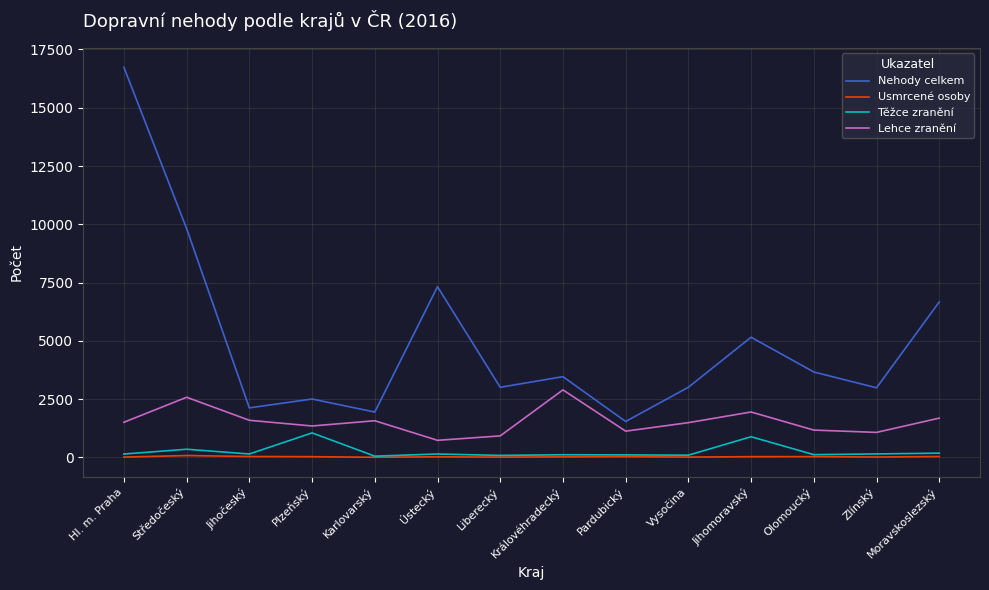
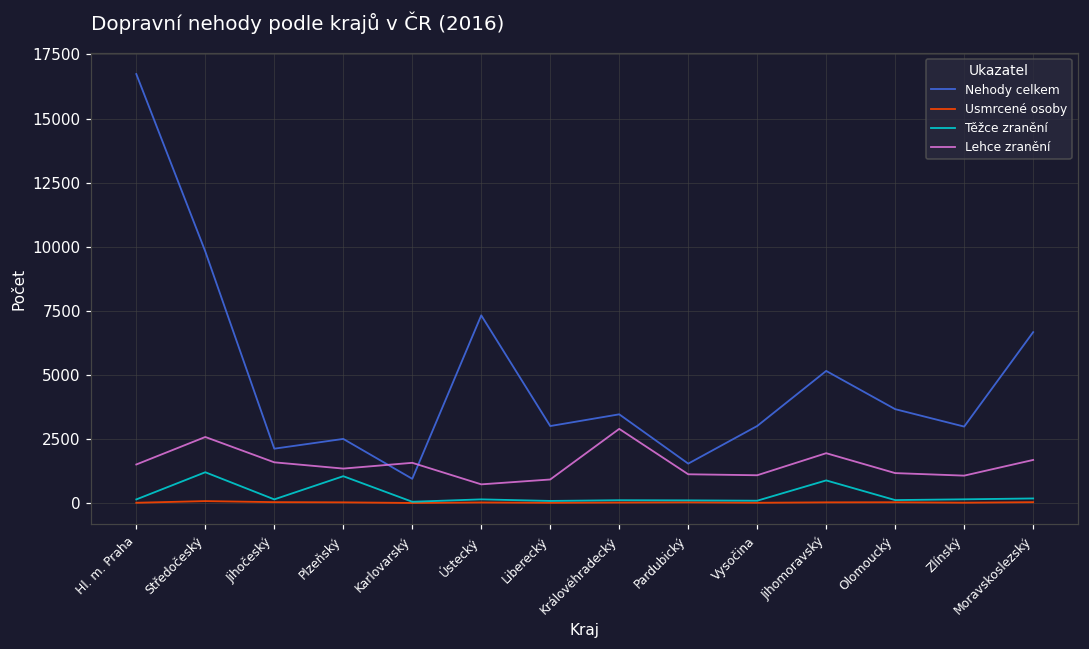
  {
    "Nehody celkem": {
      "Hl. m. Praha": 16700,
      "Středočeský": 9800,
      "Jihočeský": 2100,
      "Plzeňský": 2500,
-     "Karlovarský": 1900,
+     "Karlovarský": 900,
      "Ústecký": 7300,
      "Liberecký": 3000,
      "Královéhradecký": 3500,
      "Pardubický": 1500,
      "Vysočina": 3000,
      "Jihomoravský": 5200,
      "Olomoucký": 3700,
      "Zlínský": 3000,
      "Moravskoslezský": 6700
    },
    "Usmrcené osoby": {
      "Hl. m. Praha": 0,
      "Středočeský": 100,
      "Plzeňský": 0,
      "Ústecký": 0,
      "Jihomoravský": 0,
      "Zlínský": 0,
      "Moravskoslezský": 0
    },
    "Těžce zranění": {
      "Hl. m. Praha": 100,
-     "Středočeský": 400,
+     "Středočeský": 1200,
      "Plzeňský": 1100,
      "Ústecký": 100,
      "Jihomoravský": 900,
      "Zlínský": 100,
      "Moravskoslezský": 200
    },
    "Lehce zranění": {
      "Hl. m. Praha": 1500,
      "Středočeský": 2600,
      "Jihočeský": 1600,
      "Plzeňský": 1300,
      "Karlovarský": 1600,
      "Ústecký": 700,
      "Liberecký": 900,
      "Královéhradecký": 2900,
      "Pardubický": 1100,
-     "Vysočina": 1500,
+     "Vysočina": 1100,
      "Jihomoravský": 1900,
      "Olomoucký": 1200,
      "Zlínský": 1100,
      "Moravskoslezský": 1700
    }
  }
